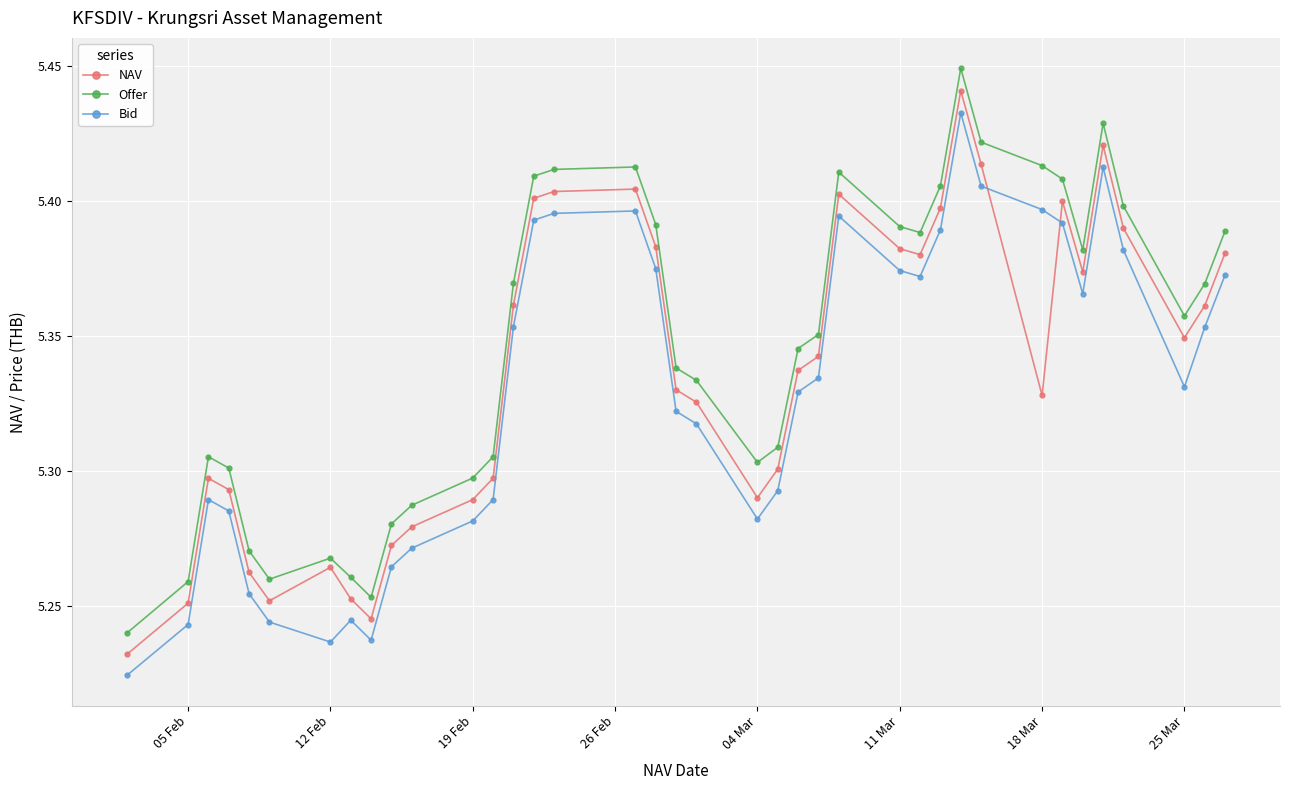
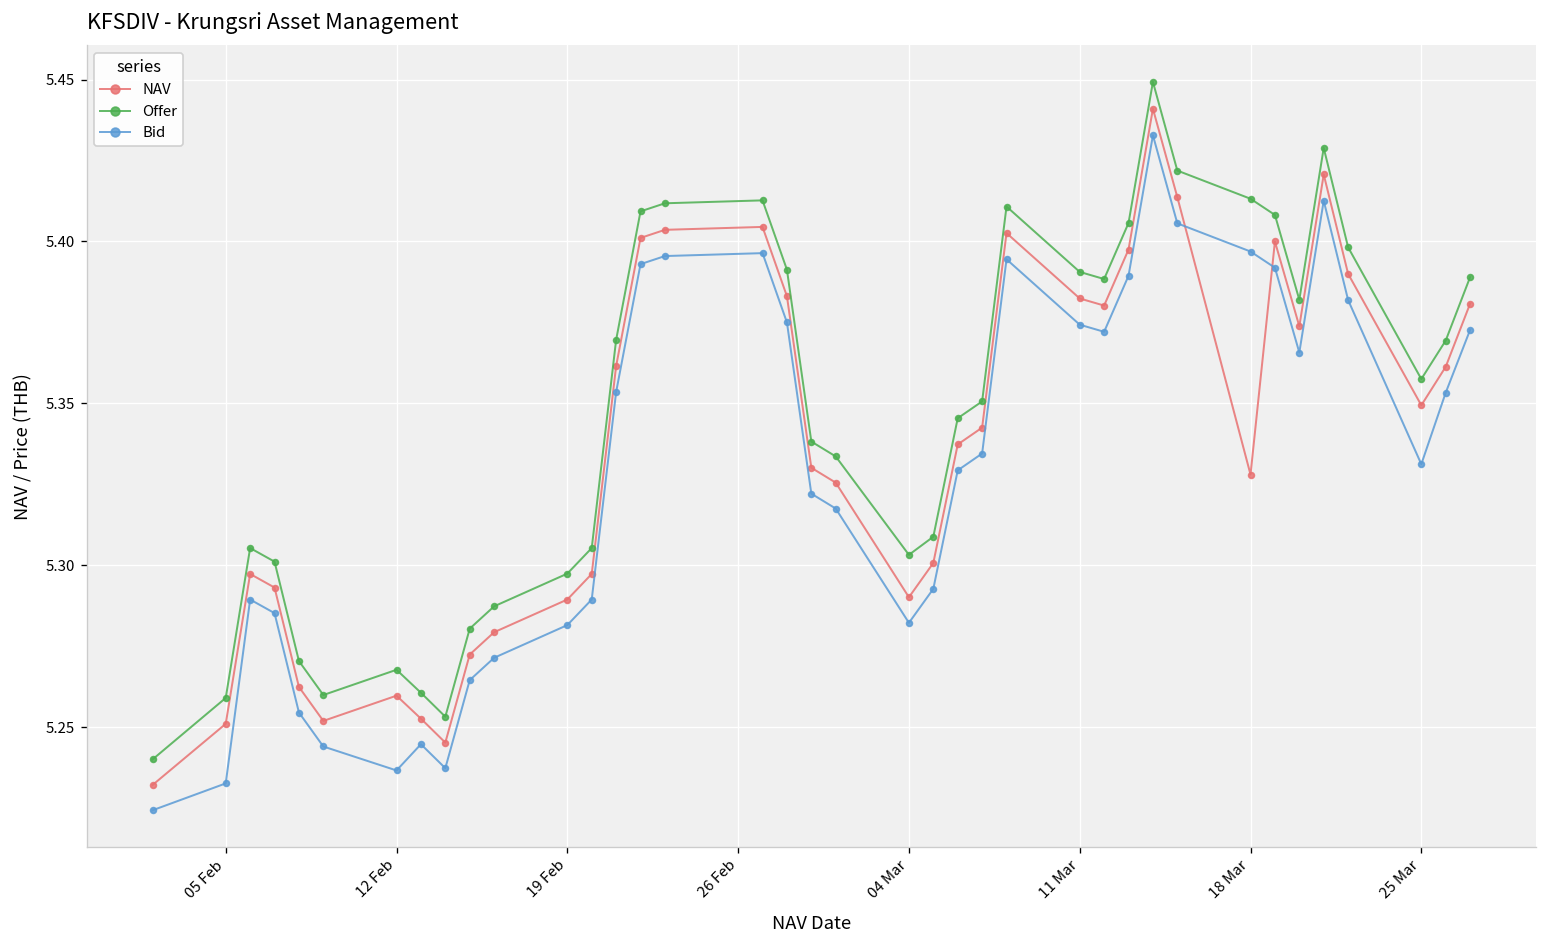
  {
    "NAV": {
      "05 Feb": 5.251,
-     "12 Feb": 5.264,
+     "12 Feb": 5.260,
      "19 Feb": 5.289,
      "04 Mar": 5.290,
      "11 Mar": 5.382,
      "18 Mar": 5.328,
      "25 Mar": 5.349
    },
    "Offer": {
      "05 Feb": 5.259,
      "12 Feb": 5.268,
      "19 Feb": 5.297,
      "04 Mar": 5.303,
      "11 Mar": 5.391,
      "18 Mar": 5.413,
      "25 Mar": 5.358
    },
    "Bid": {
-     "05 Feb": 5.243,
+     "05 Feb": 5.233,
      "12 Feb": 5.237,
      "19 Feb": 5.282,
      "04 Mar": 5.282,
      "11 Mar": 5.374,
      "18 Mar": 5.397,
      "25 Mar": 5.331
    }
  }
